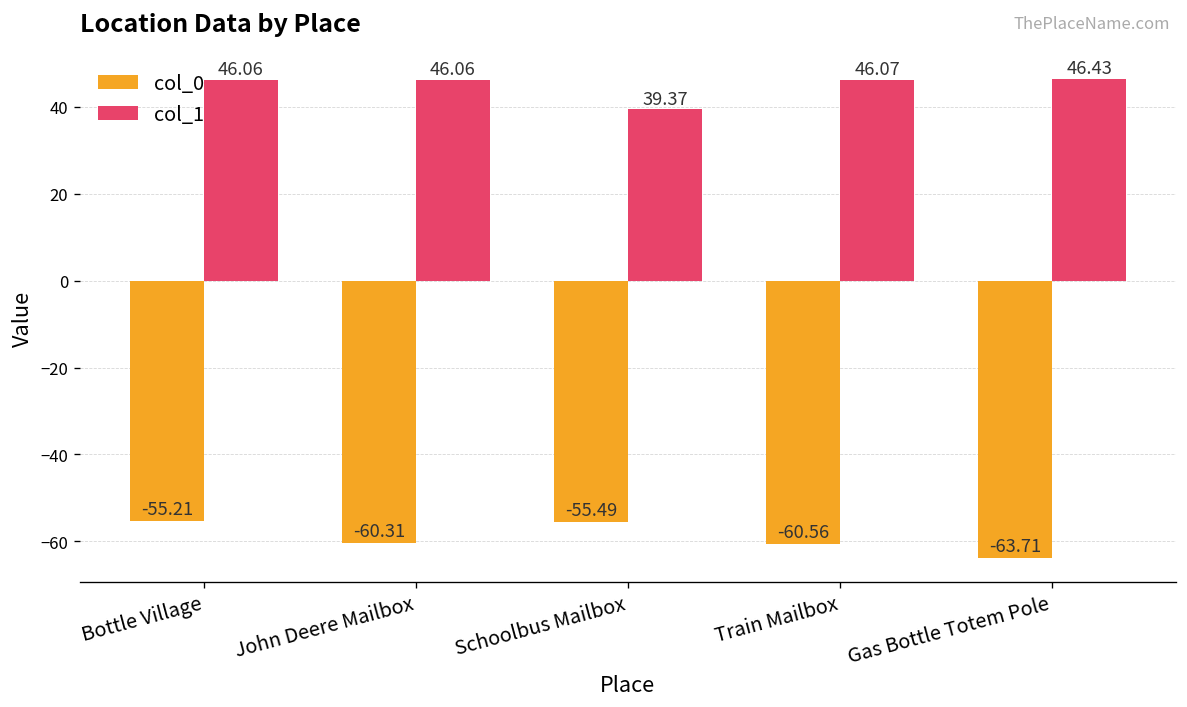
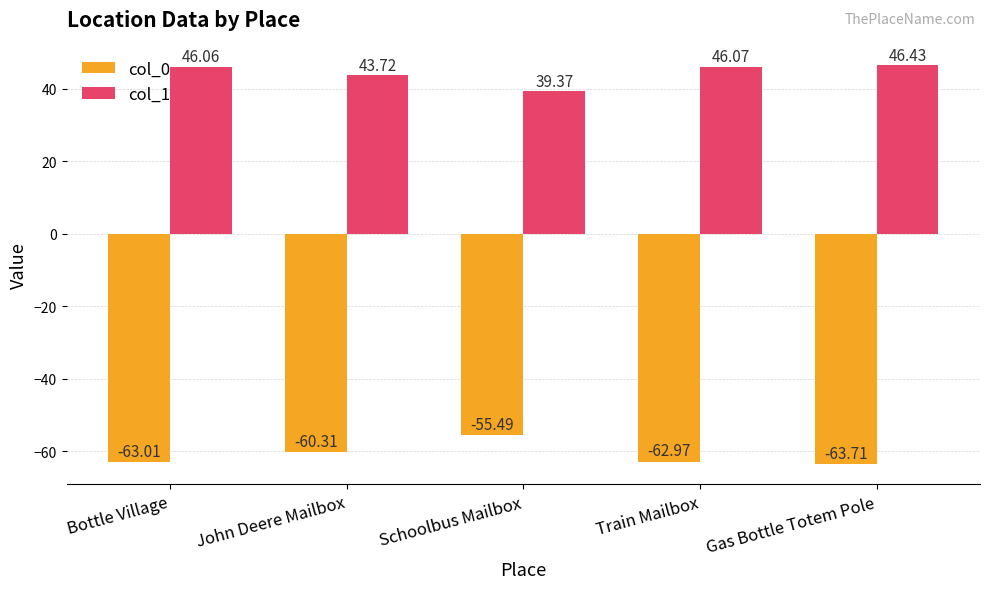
  {
    "col_0": {
-     "Bottle Village": -55.21,
+     "Bottle Village": -63.01,
      "John Deere Mailbox": -60.31,
      "Schoolbus Mailbox": -55.49,
-     "Train Mailbox": -60.56,
+     "Train Mailbox": -62.97,
      "Gas Bottle Totem Pole": -63.71
    },
    "col_1": {
      "Bottle Village": 46.06,
-     "John Deere Mailbox": 46.06,
+     "John Deere Mailbox": 43.72,
      "Schoolbus Mailbox": 39.37,
      "Train Mailbox": 46.07,
      "Gas Bottle Totem Pole": 46.43
    }
  }
